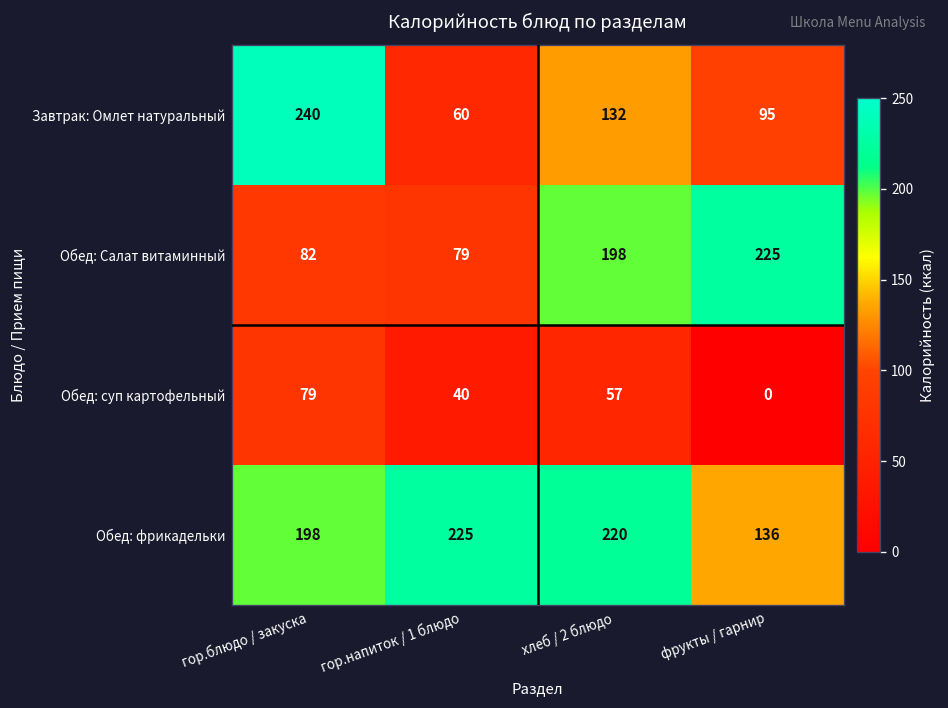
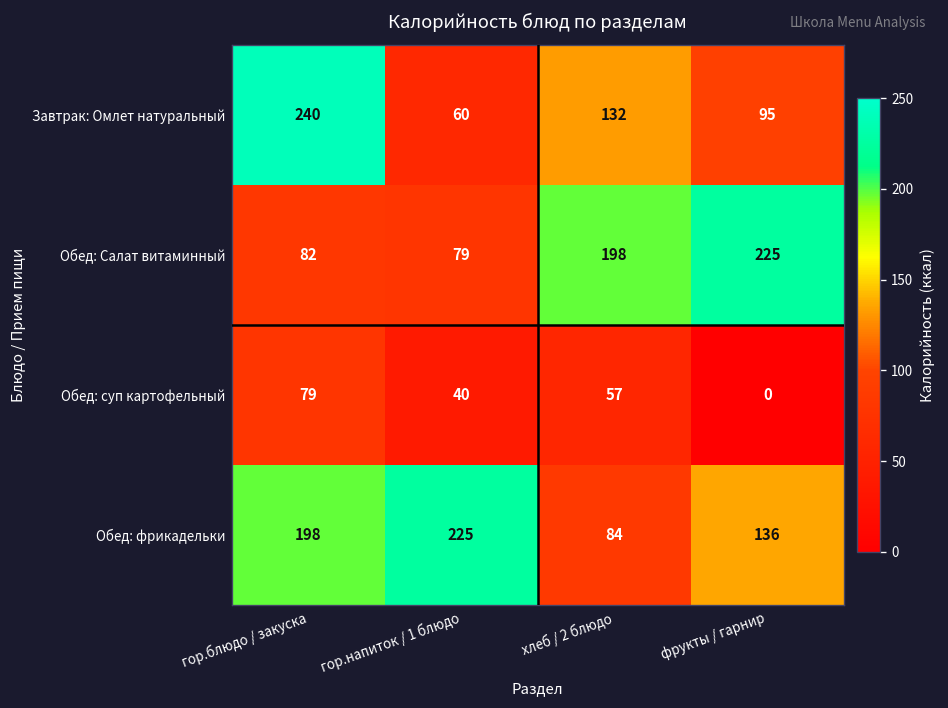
  {
    "Завтрак: Омлет натуральный": {
      "гор.блюдо / закуска": 240,
      "гор.напиток / 1 блюдо": 60,
      "хлеб / 2 блюдо": 132,
      "фрукты / гарнир": 95
    },
    "Обед: Салат витаминный": {
      "гор.блюдо / закуска": 82,
      "гор.напиток / 1 блюдо": 79,
      "хлеб / 2 блюдо": 198,
      "фрукты / гарнир": 225
    },
    "Обед: суп картофельный": {
      "гор.блюдо / закуска": 79,
      "гор.напиток / 1 блюдо": 40,
      "хлеб / 2 блюдо": 57,
      "фрукты / гарнир": 0
    },
    "Обед: фрикадельки": {
      "гор.блюдо / закуска": 198,
      "гор.напиток / 1 блюдо": 225,
-     "хлеб / 2 блюдо": 220,
+     "хлеб / 2 блюдо": 84,
      "фрукты / гарнир": 136
    }
  }
